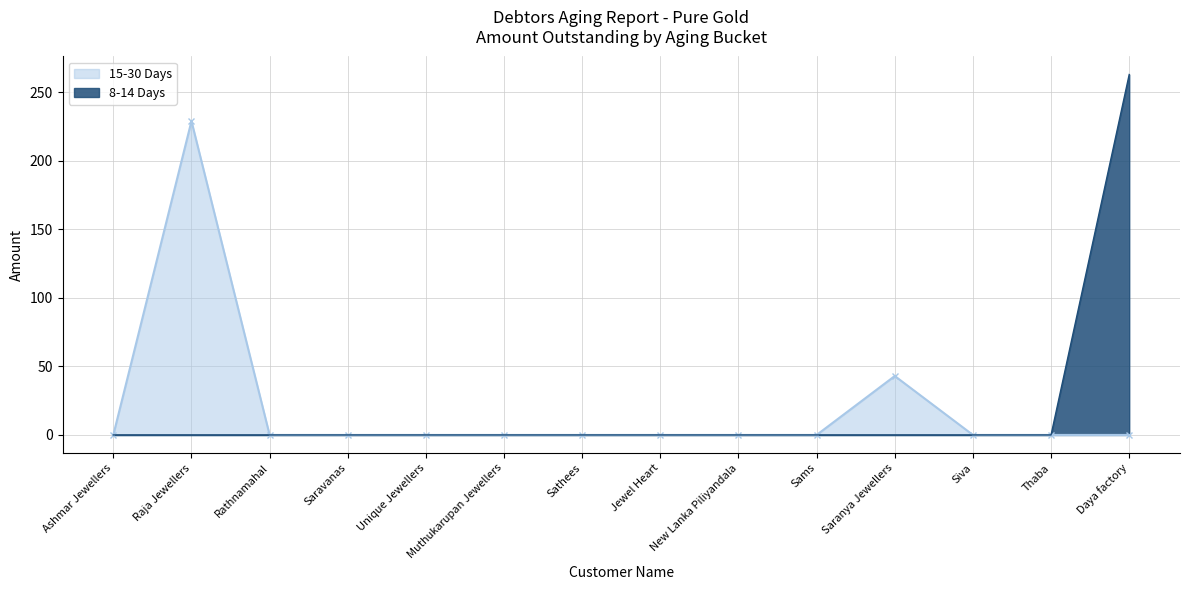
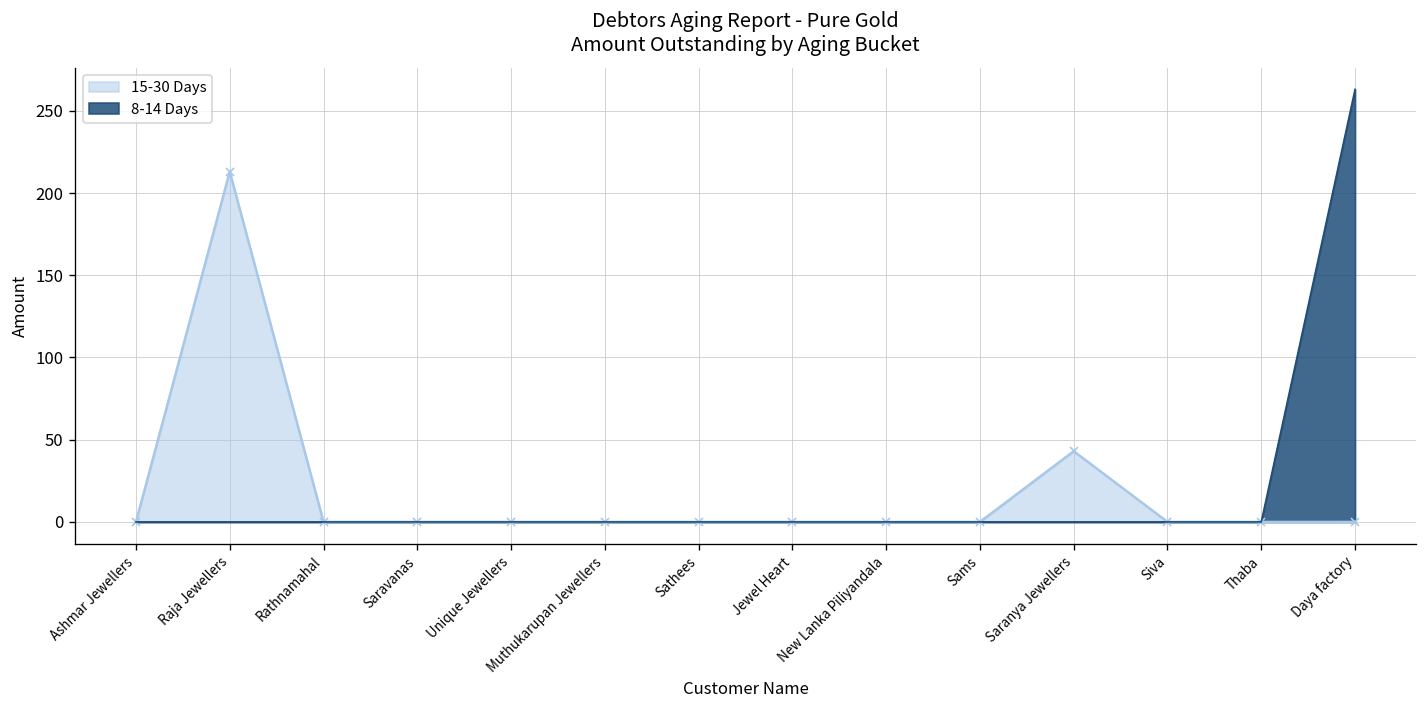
  {
    "15-30 Days": {
-     "Raja Jewellers": 229,
+     "Raja Jewellers": 213,
      "Saranya Jewellers": 43,
      "Daya factory": 0
    },
    "8-14 Days": {
      "Raja Jewellers": 0,
      "Saranya Jewellers": 0,
      "Daya factory": 263
    }
  }
